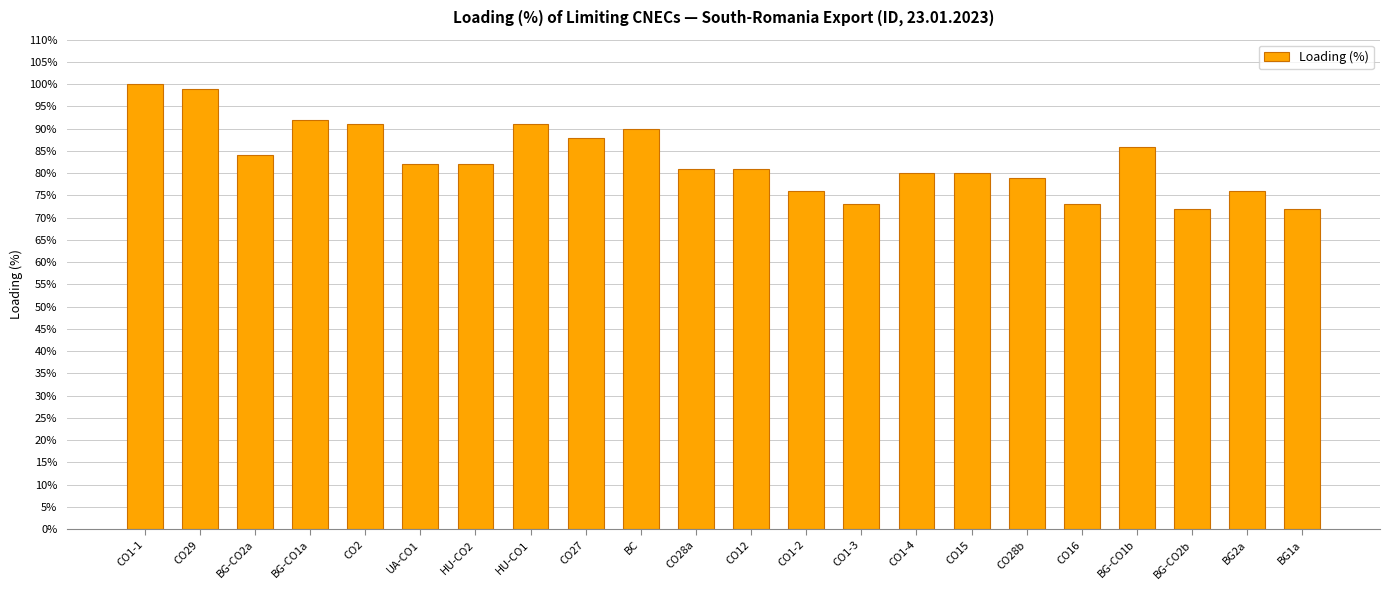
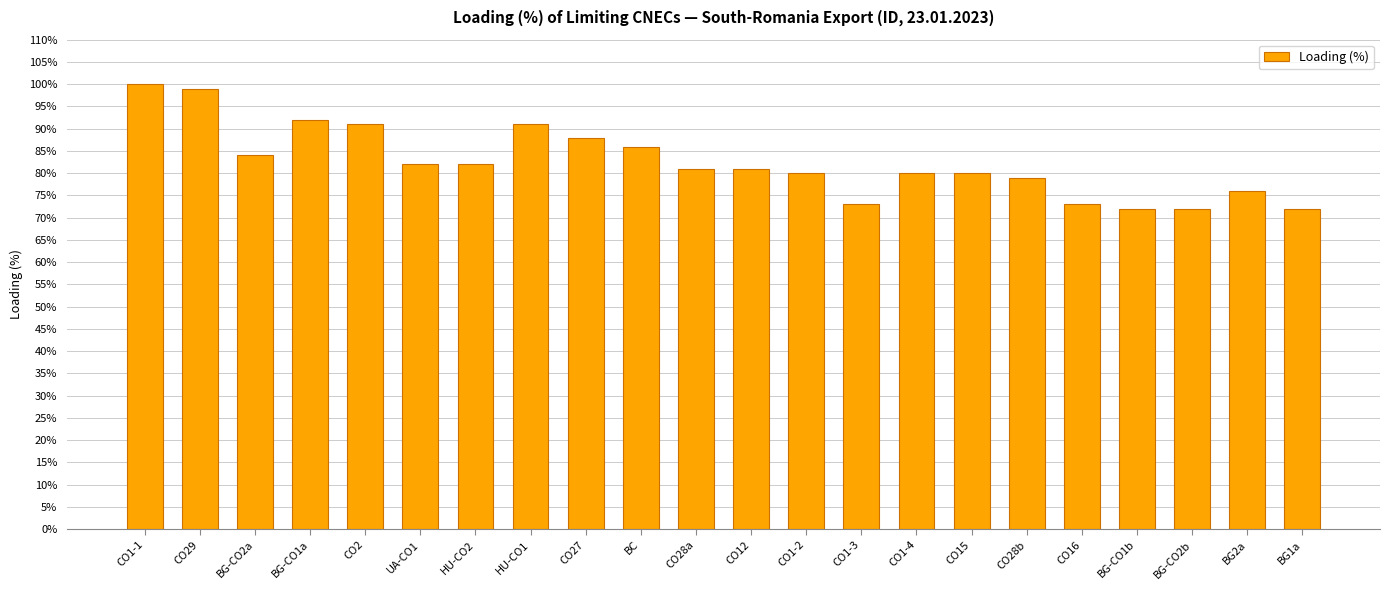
  {
    "CO1-1": "100%",
    "CO29": "99%",
    "BG-CO2a": "84%",
    "BG-CO1a": "92%",
    "CO2": "91%",
    "UA-CO1": "82%",
    "HU-CO2": "82%",
    "HU-CO1": "91%",
    "CO27": "88%",
-   "BC": "90%",
+   "BC": "86%",
    "CO28a": "81%",
    "CO12": "81%",
-   "CO1-2": "76%",
+   "CO1-2": "80%",
    "CO1-3": "73%",
    "CO1-4": "80%",
    "CO15": "80%",
    "CO28b": "79%",
    "CO16": "73%",
-   "BG-CO1b": "86%",
+   "BG-CO1b": "72%",
    "BG-CO2b": "72%",
    "BG2a": "76%",
    "BG1a": "72%"
  }
